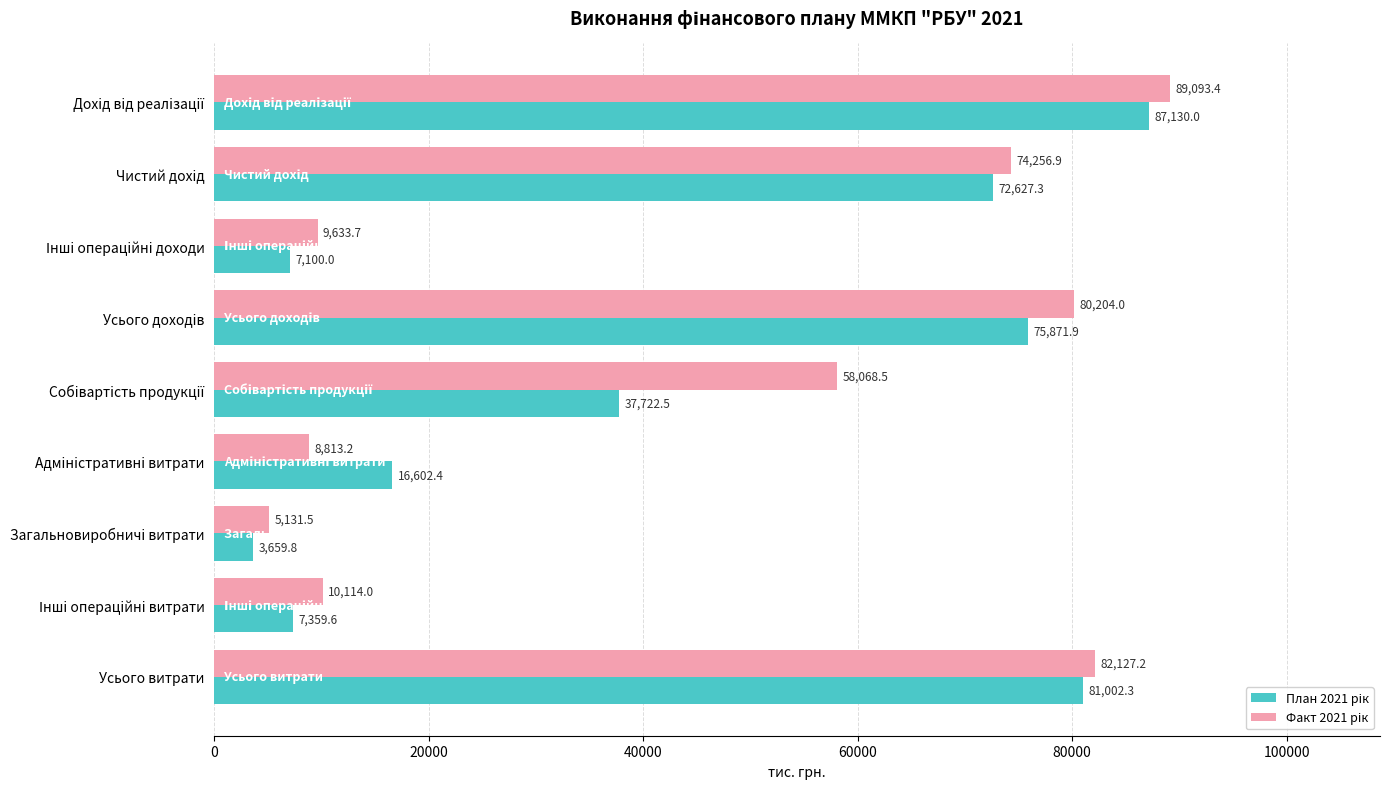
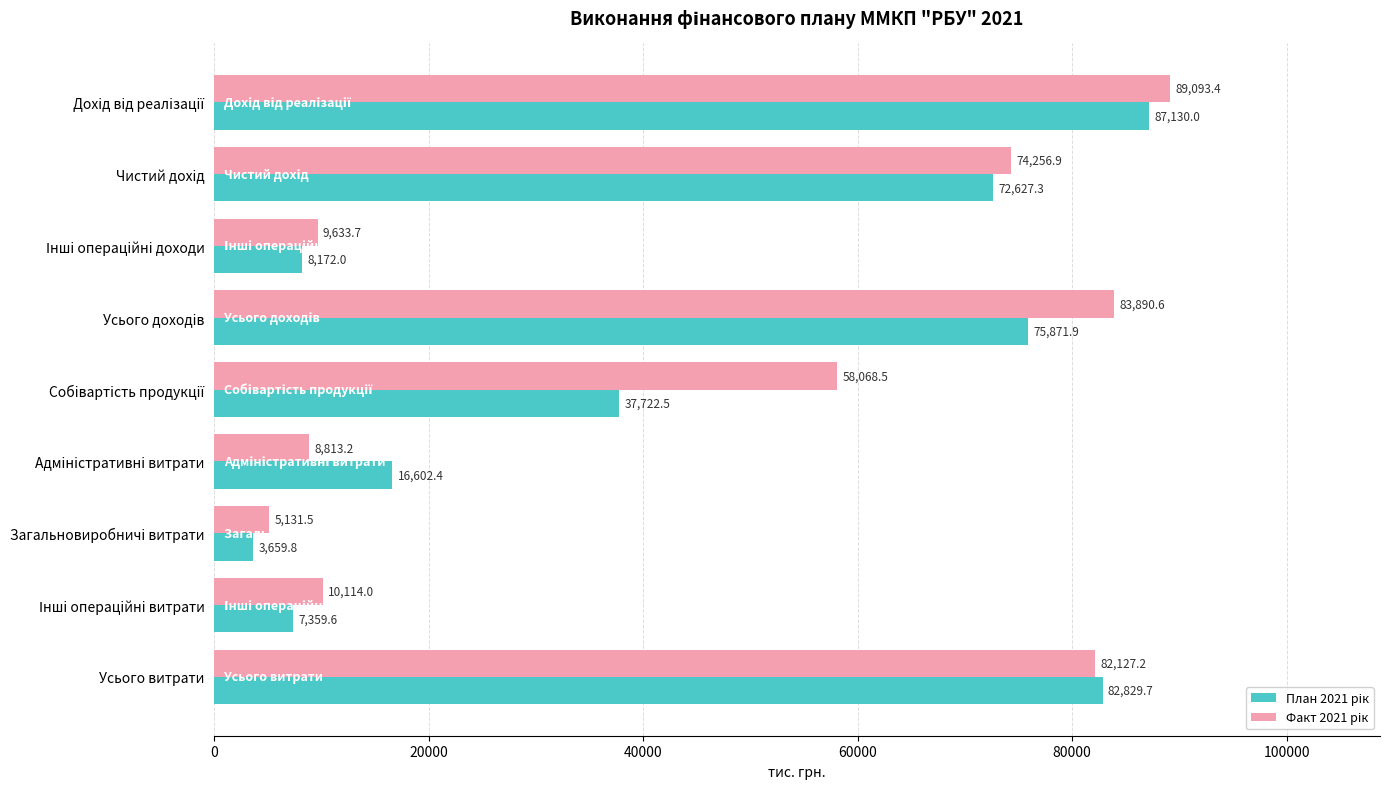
  {
    "План 2021 рік": {
      "Дохід від реалізації": "87,130.0",
      "Чистий дохід": "72,627.3",
-     "Інші операційні доходи": "7100",
+     "Інші операційні доходи": "8200",
      "Усього доходів": "75,871.9",
      "Собівартість продукції": "37,722.5",
      "Адміністративні витрати": "16,602.4",
-     "Усього витрати": "81,002.3"
+     "Усього витрати": "82,829.7"
    },
    "Факт 2021 рік": {
      "Дохід від реалізації": "89,093.4",
      "Чистий дохід": "74,256.9",
-     "Усього доходів": "80,204.0",
+     "Усього доходів": "83,890.6",
      "Собівартість продукції": "58,068.5",
      "Усього витрати": "82,127.2"
    }
  }
